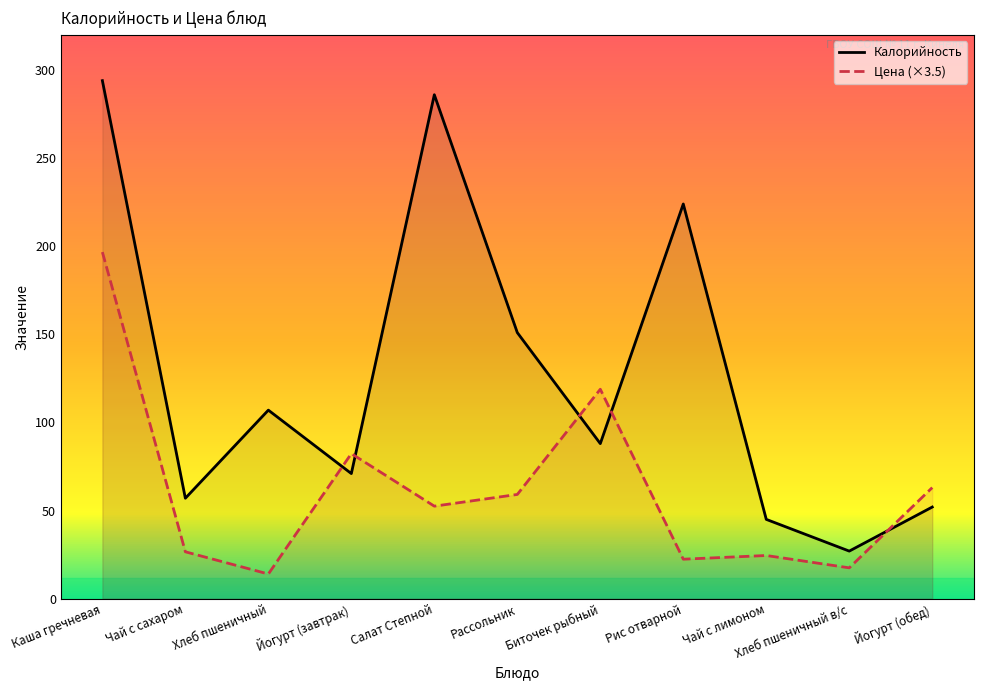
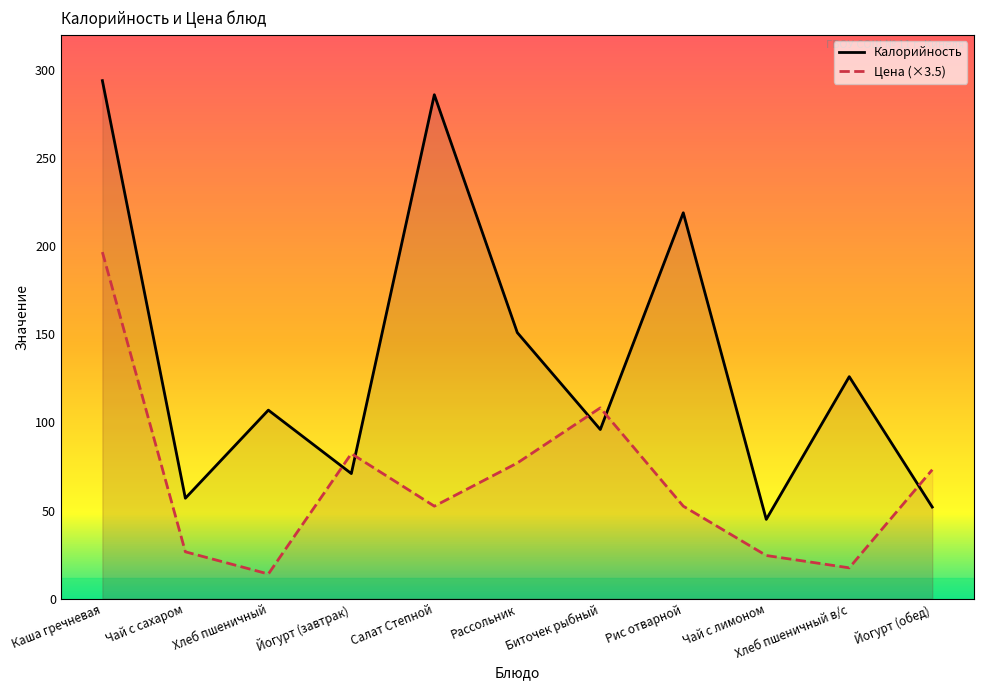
  {
    "Калорийность": {
      "Каша гречневая": 294,
      "Чай с сахаром": 57,
      "Хлеб пшеничный": 107,
      "Йогурт (завтрак)": 71,
      "Салат Степной": 286,
      "Рассольник": 151,
-     "Биточек рыбный": 88,
-     "Рис отварной": 224,
+     "Биточек рыбный": 96,
+     "Рис отварной": 219,
      "Чай с лимоном": 45,
-     "Хлеб пшеничный в/с": 27,
+     "Хлеб пшеничный в/с": 126,
      "Йогурт (обед)": 52
    },
    "Цена (×3.5)": {
      "Каша гречневая": 197,
      "Чай с сахаром": 27,
      "Хлеб пшеничный": 14,
      "Йогурт (завтрак)": 82,
      "Салат Степной": 53,
-     "Рассольник": 59,
-     "Биточек рыбный": 119,
-     "Рис отварной": 22,
+     "Рассольник": 77,
+     "Биточек рыбный": 108,
+     "Рис отварной": 53,
      "Чай с лимоном": 25,
      "Хлеб пшеничный в/с": 18,
-     "Йогурт (обед)": 63
+     "Йогурт (обед)": 73
    }
  }
